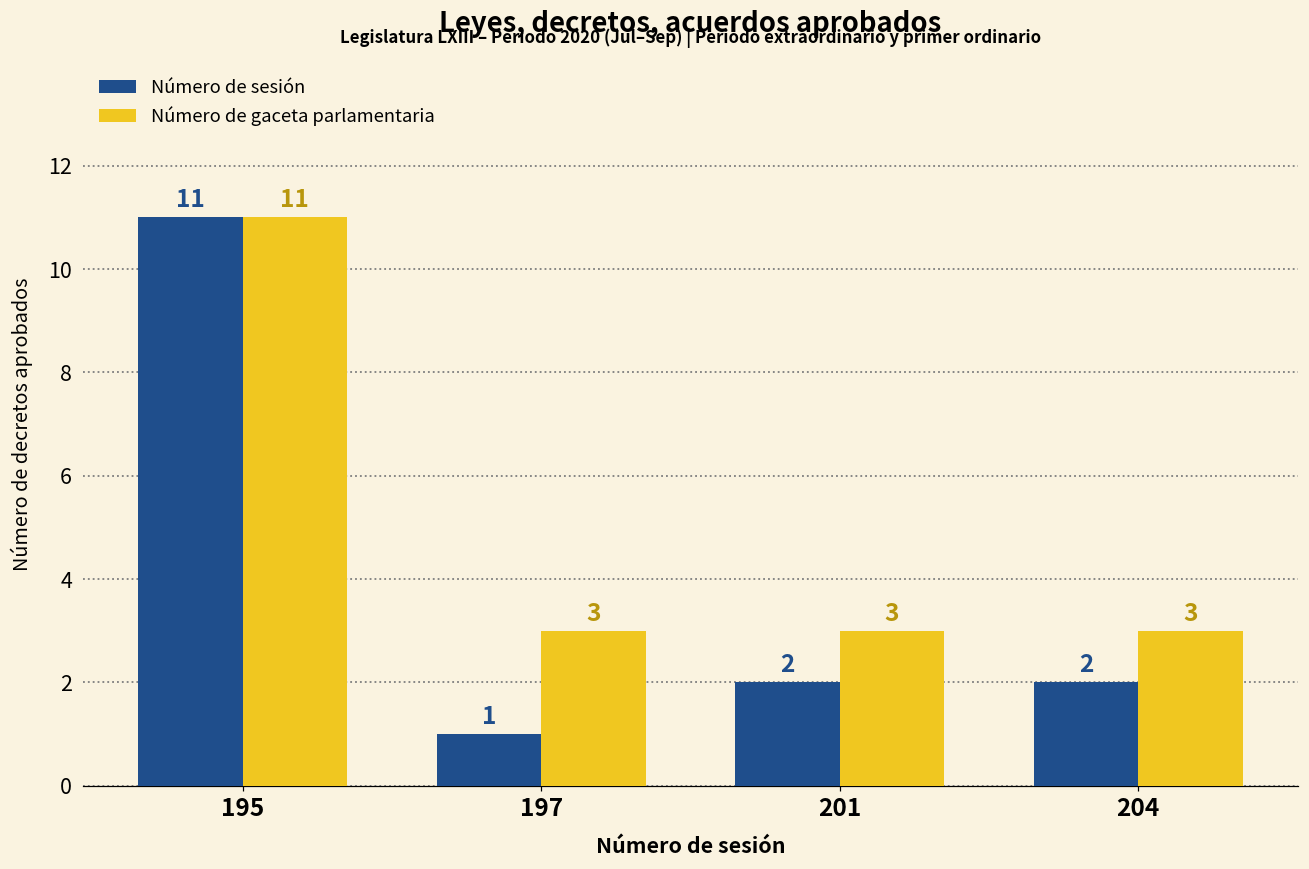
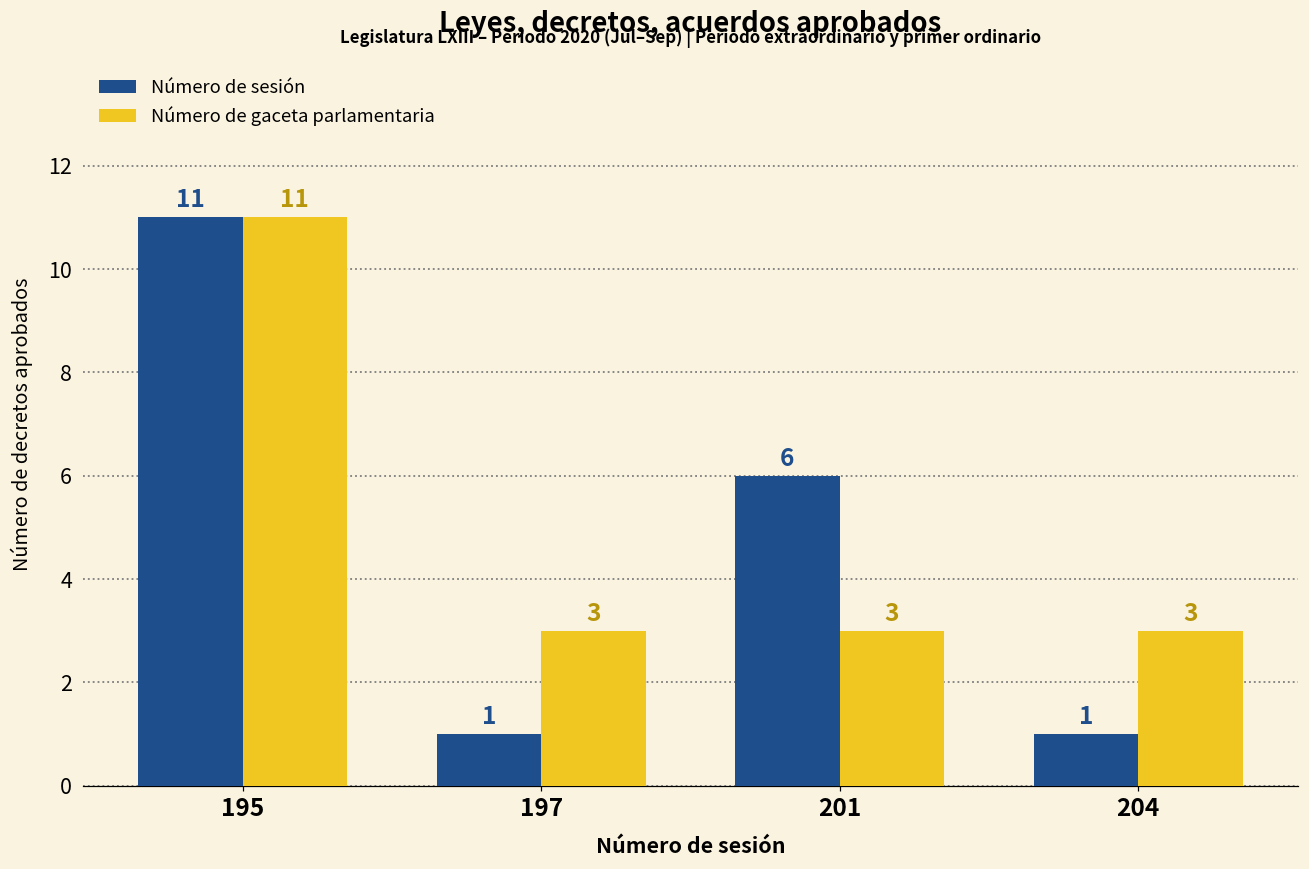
  {
    "Número de sesión": {
      "195": 11,
      "197": 1,
-     "201": 2,
-     "204": 2
+     "201": 6,
+     "204": 1
    },
    "Número de gaceta parlamentaria": {
      "195": 11,
      "197": 3,
      "201": 3,
      "204": 3
    }
  }
